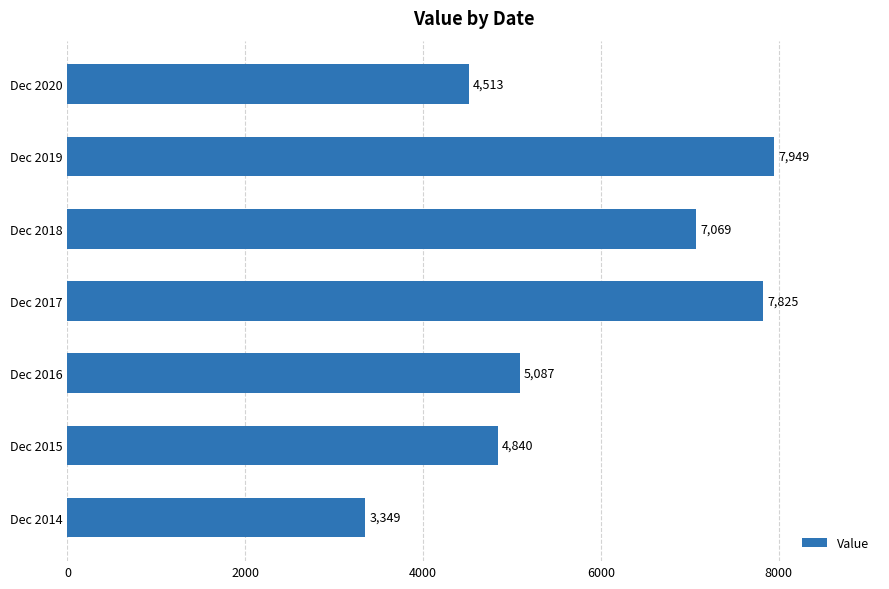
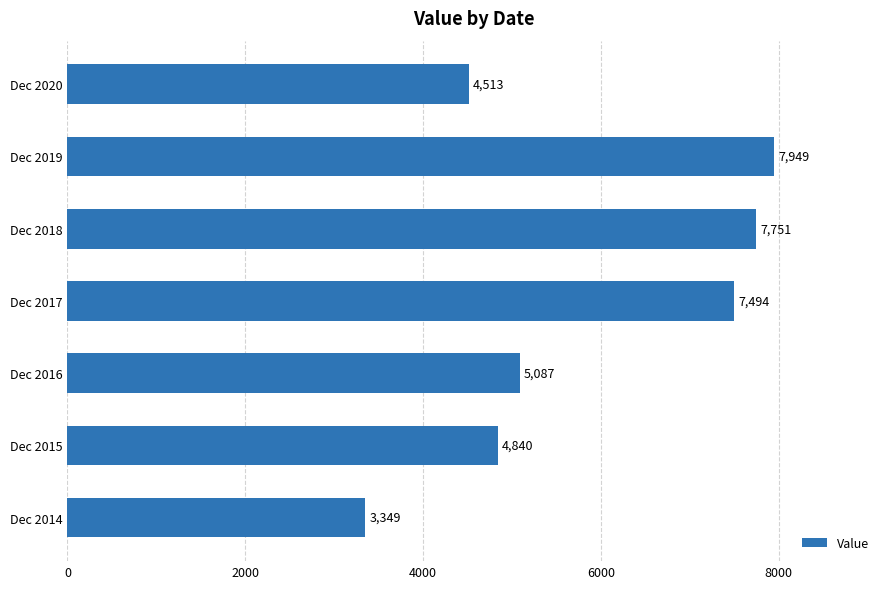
  {
    "Dec 2020": "4,513",
    "Dec 2019": "7,949",
-   "Dec 2018": "7,069",
-   "Dec 2017": "7,825",
+   "Dec 2018": "7,751",
+   "Dec 2017": "7,494",
    "Dec 2016": "5,087",
    "Dec 2015": "4,840",
    "Dec 2014": "3,349"
  }
